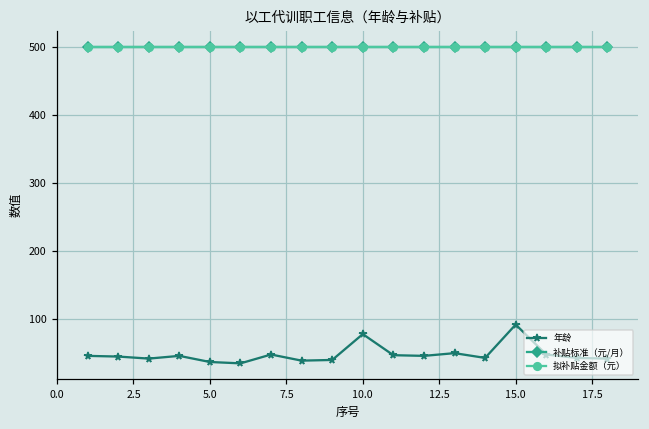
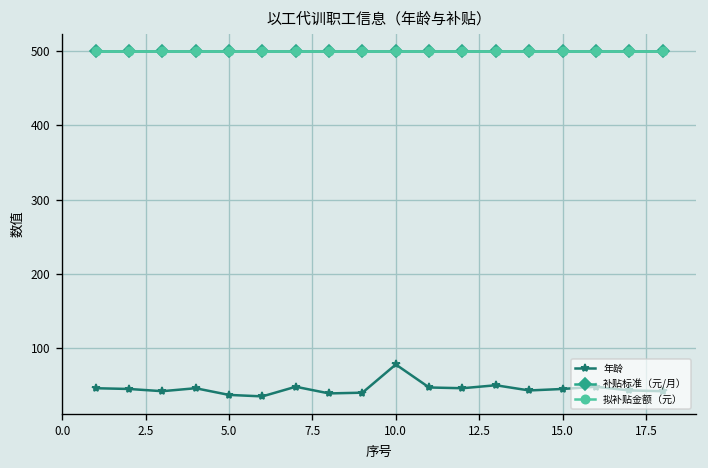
  {
    "年龄": {
      "5.0": 40,
      "10.0": 80,
-     "15.0": 90
+     "15.0": 50
    },
    "拟补贴金额（元）": {
      "5.0": 500,
      "10.0": 500,
      "15.0": 500
    }
  }
